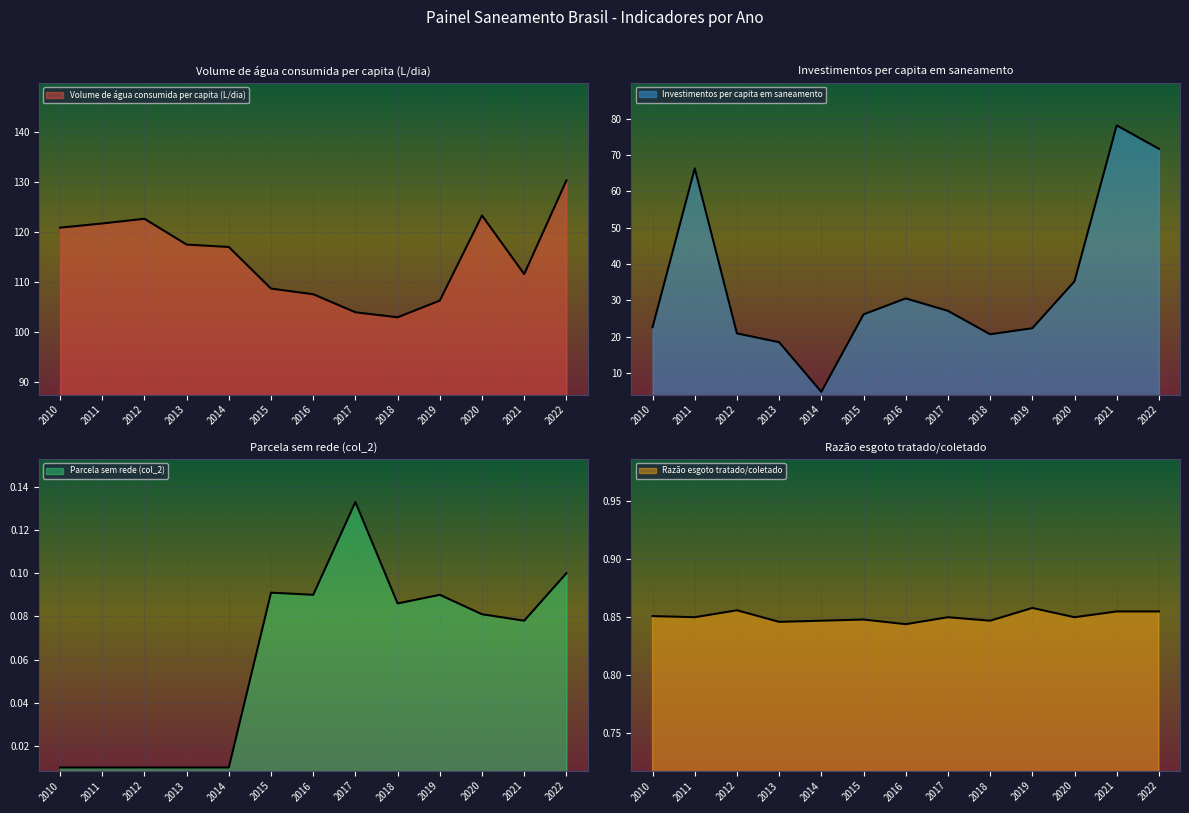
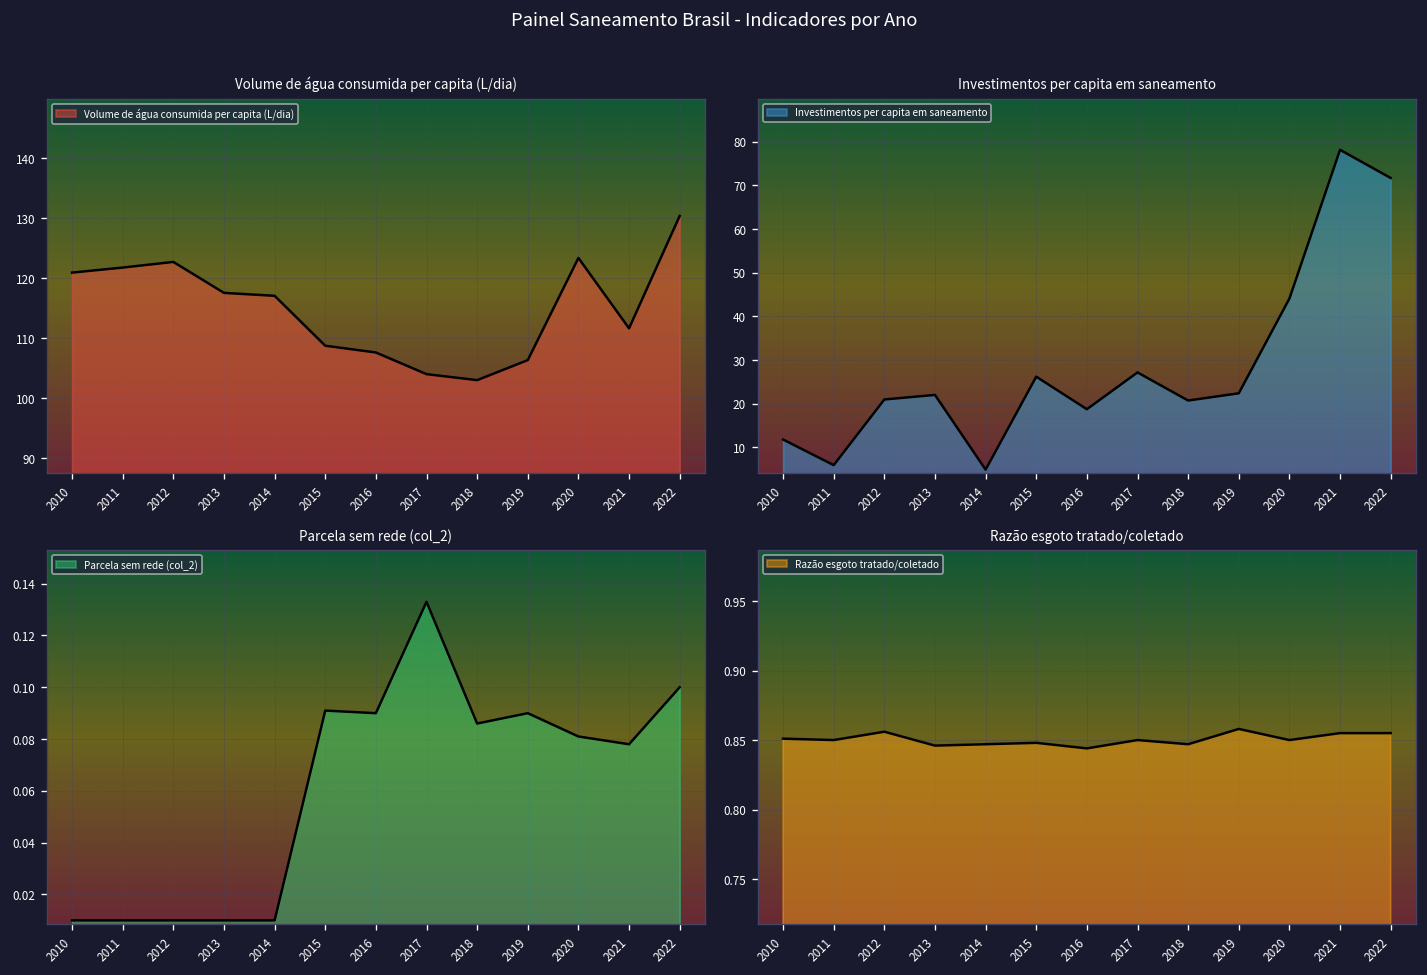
  {
    "Volume de água consumida per capita (L/dia)": {
      "2010": 121,
      "2011": 122,
      "2012": 123,
      "2013": 118,
      "2014": 117,
      "2015": 109,
      "2016": 108,
      "2017": 104,
      "2018": 103,
      "2019": 106,
      "2020": 123,
      "2021": 112,
      "2022": 130
    },
    "Investimentos per capita em saneamento": {
-     "2010": 23,
-     "2011": 66,
+     "2010": 12,
+     "2011": 6,
      "2012": 21,
-     "2013": 19,
+     "2013": 22,
      "2014": 5,
      "2015": 26,
-     "2016": 31,
+     "2016": 19,
      "2017": 27,
      "2018": 21,
      "2019": 22,
-     "2020": 35,
+     "2020": 44,
      "2021": 78,
      "2022": 72
    },
    "Parcela sem rede (col_2)": {
      "2010": 0.010,
      "2011": 0.010,
      "2012": 0.010,
      "2013": 0.010,
      "2014": 0.010,
      "2015": 0.091,
      "2016": 0.090,
      "2017": 0.133,
      "2018": 0.086,
      "2019": 0.090,
      "2020": 0.081,
      "2021": 0.078,
      "2022": 0.100
    },
    "Razão esgoto tratado/coletado": {
      "2010": 0.851,
      "2011": 0.850,
      "2012": 0.856,
      "2013": 0.846,
      "2014": 0.847,
      "2015": 0.848,
      "2016": 0.844,
      "2017": 0.850,
      "2018": 0.847,
      "2019": 0.858,
      "2020": 0.850,
      "2021": 0.855,
      "2022": 0.855
    }
  }
